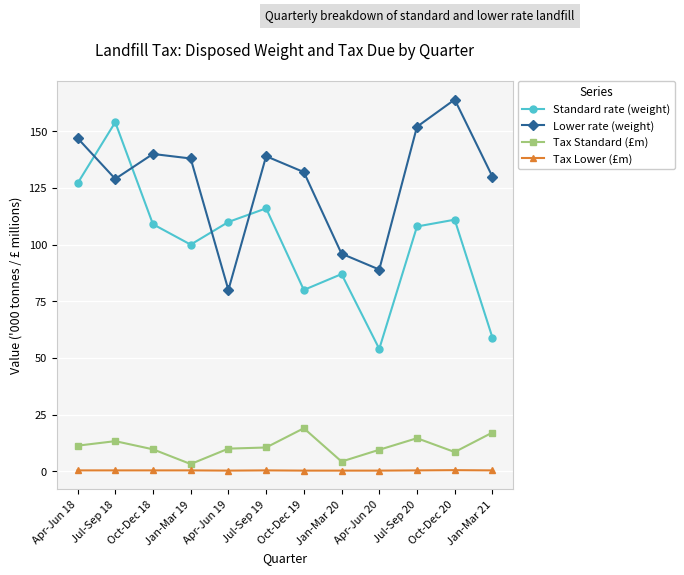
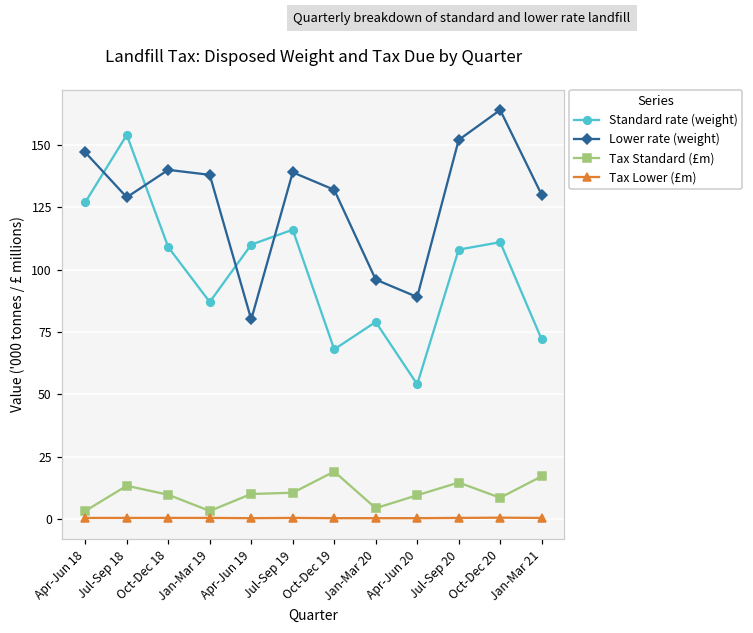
  {
    "Standard rate (weight)": {
      "Apr-Jun 18": 127,
      "Jul-Sep 18": 154,
      "Oct-Dec 18": 109,
-     "Jan-Mar 19": 100,
+     "Jan-Mar 19": 87,
      "Apr-Jun 19": 110,
      "Jul-Sep 19": 116,
-     "Oct-Dec 19": 80,
-     "Jan-Mar 20": 87,
+     "Oct-Dec 19": 68,
+     "Jan-Mar 20": 79,
      "Apr-Jun 20": 54,
      "Jul-Sep 20": 108,
      "Oct-Dec 20": 111,
-     "Jan-Mar 21": 59
+     "Jan-Mar 21": 72
    },
    "Lower rate (weight)": {
      "Apr-Jun 18": 147,
      "Jul-Sep 18": 129,
      "Oct-Dec 18": 140,
      "Jan-Mar 19": 138,
      "Apr-Jun 19": 80,
      "Jul-Sep 19": 139,
      "Oct-Dec 19": 132,
      "Jan-Mar 20": 96,
      "Apr-Jun 20": 89,
      "Jul-Sep 20": 152,
      "Oct-Dec 20": 164,
      "Jan-Mar 21": 130
    },
    "Tax Standard (£m)": {
-     "Apr-Jun 18": 11,
+     "Apr-Jun 18": 3,
      "Jul-Sep 18": 13,
      "Oct-Dec 18": 10,
      "Jan-Mar 19": 3,
      "Apr-Jun 19": 10,
      "Jul-Sep 19": 11,
      "Oct-Dec 19": 19,
      "Jan-Mar 20": 4,
      "Apr-Jun 20": 10,
      "Jul-Sep 20": 15,
      "Oct-Dec 20": 9,
      "Jan-Mar 21": 17
    },
    "Tax Lower (£m)": {
      "Apr-Jun 18": 0,
      "Jul-Sep 18": 0,
      "Oct-Dec 18": 0,
      "Jan-Mar 19": 0,
      "Apr-Jun 19": 0,
      "Jul-Sep 19": 0,
      "Oct-Dec 19": 0,
      "Jan-Mar 20": 0,
      "Apr-Jun 20": 0,
      "Jul-Sep 20": 0,
      "Oct-Dec 20": 1,
      "Jan-Mar 21": 0
    }
  }
